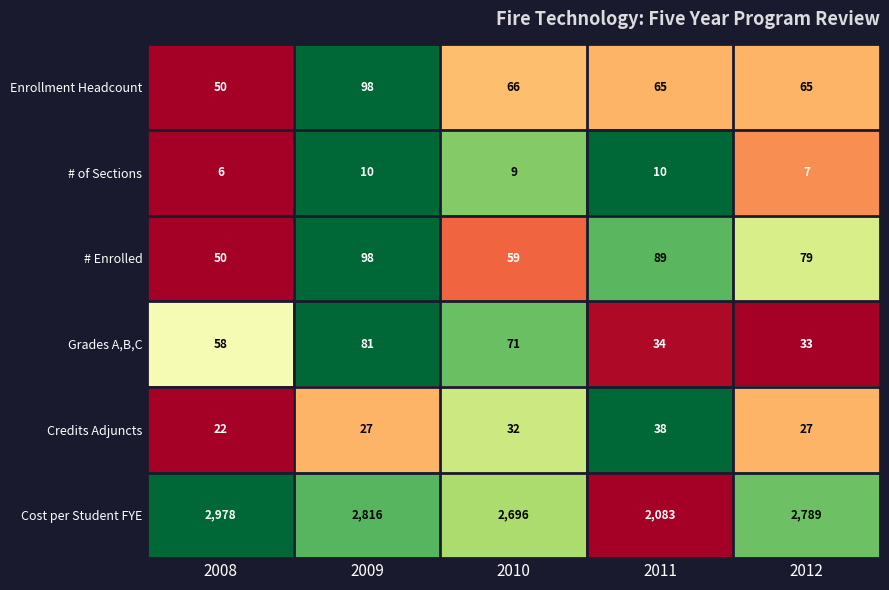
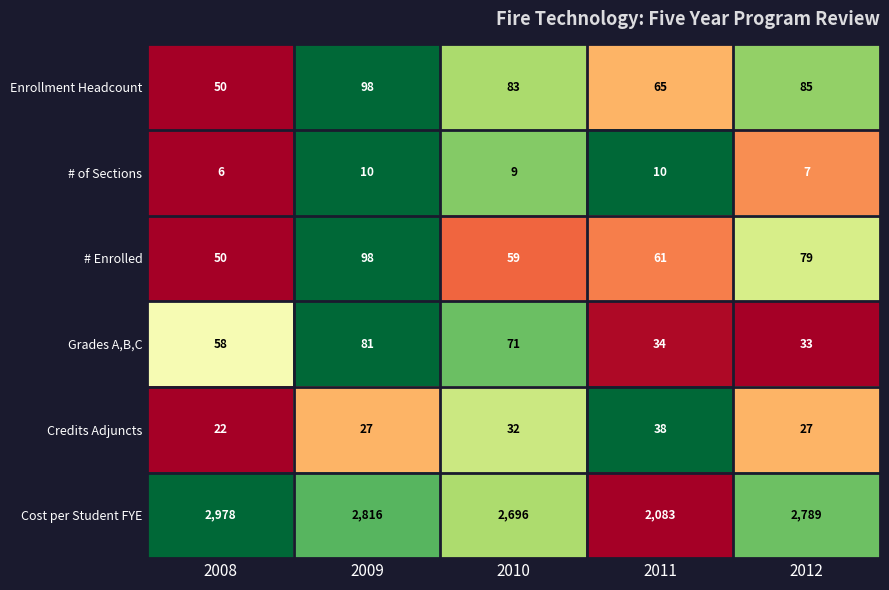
  {
    "Enrollment Headcount": {
      "2008": "50",
      "2009": "98",
-     "2010": "66",
+     "2010": "83",
      "2011": "65",
-     "2012": "65"
+     "2012": "85"
    },
    "# of Sections": {
      "2008": "6",
      "2009": "10",
      "2010": "9",
      "2011": "10",
      "2012": "7"
    },
    "# Enrolled": {
      "2008": "50",
      "2009": "98",
      "2010": "59",
-     "2011": "89",
+     "2011": "61",
      "2012": "79"
    },
    "Grades A,B,C": {
      "2008": "58",
      "2009": "81",
      "2010": "71",
      "2011": "34",
      "2012": "33"
    },
    "Credits Adjuncts": {
      "2008": "22",
      "2009": "27",
      "2010": "32",
      "2011": "38",
      "2012": "27"
    },
    "Cost per Student FYE": {
      "2008": "2,978",
      "2009": "2,816",
      "2010": "2,696",
      "2011": "2,083",
      "2012": "2,789"
    }
  }
